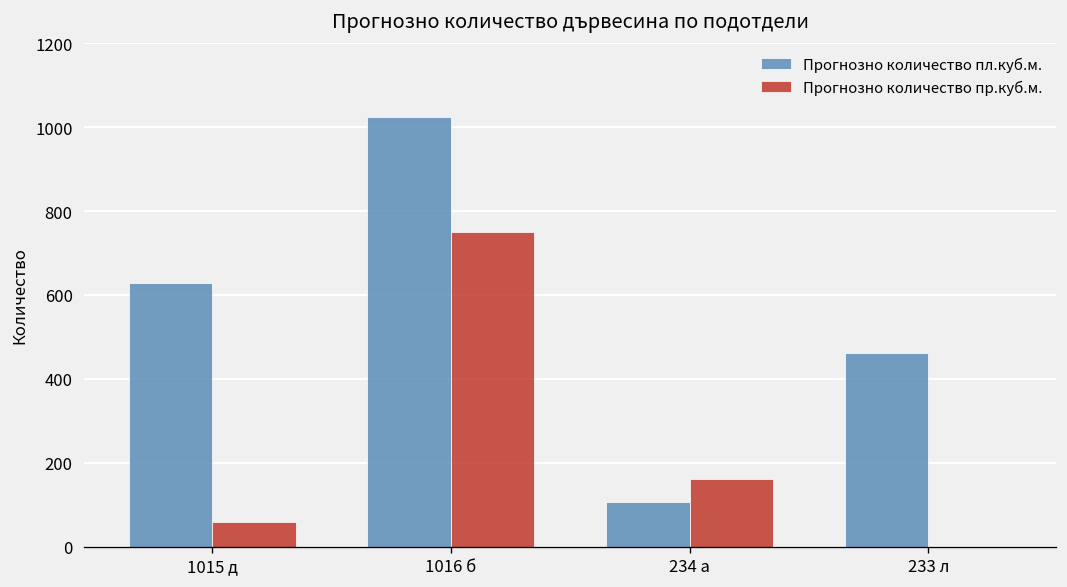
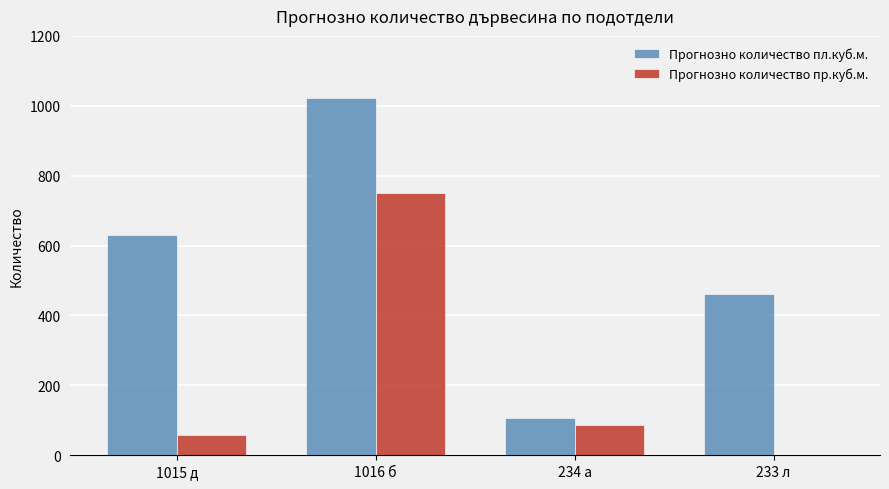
  {
    "Прогнозно количество пл.куб.м.": {
      "1015 д": 630,
      "1016 б": 1020,
      "234 а": 110,
      "233 л": 460
    },
    "Прогнозно количество пр.куб.м.": {
      "1015 д": 60,
      "1016 б": 750,
-     "234 а": 160,
+     "234 а": 90,
      "233 л": 0
    }
  }
